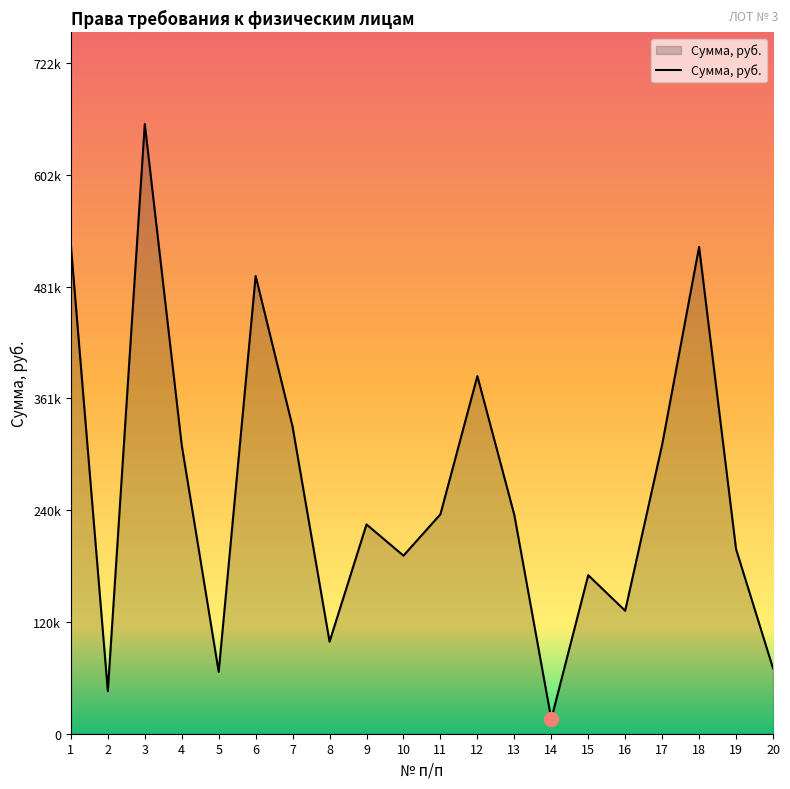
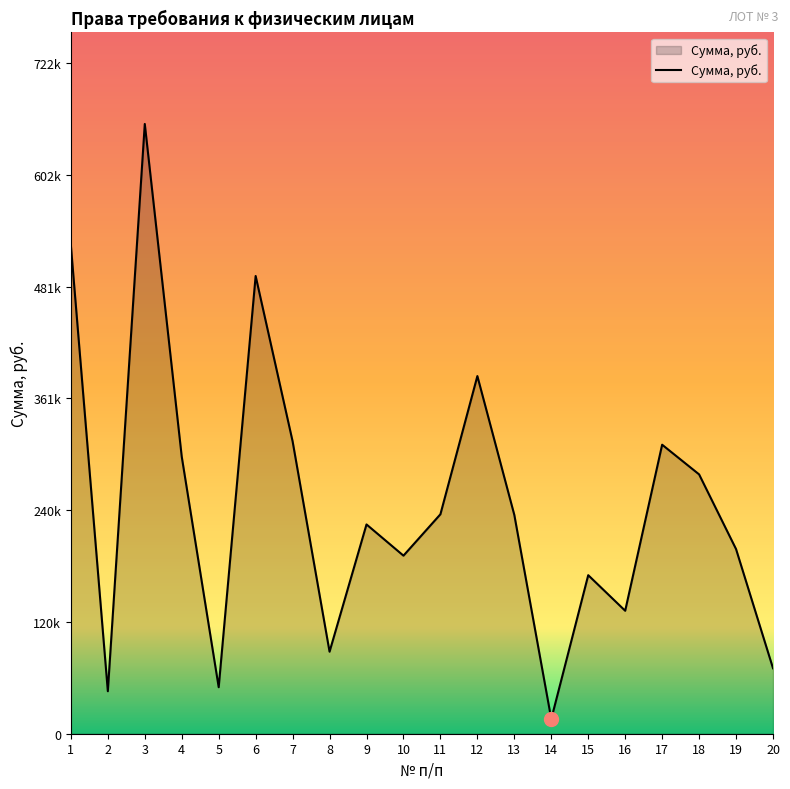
  {
    "Сумма, руб.": {
      "1": 530000,
      "2": 50000,
      "3": 660000,
-     "4": 310000,
-     "5": 70000,
+     "4": 300000,
+     "5": 50000,
      "6": 490000,
-     "7": 330000,
-     "8": 100000,
+     "7": 320000,
+     "8": 90000,
      "9": 230000,
      "10": 190000,
      "11": 240000,
      "12": 390000,
      "13": 240000,
      "15": 170000,
      "16": 130000,
      "17": 310000,
-     "18": 520000,
+     "18": 280000,
      "19": 200000,
      "20": 70000
    }
  }
